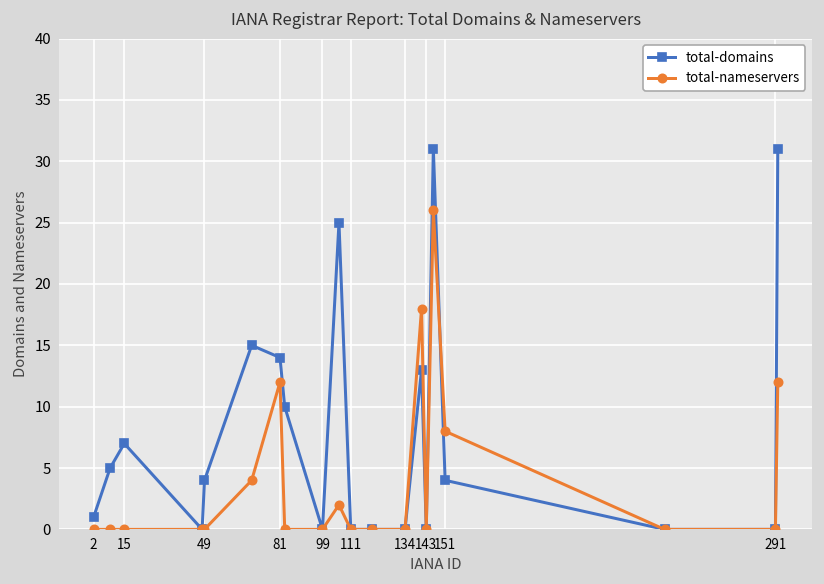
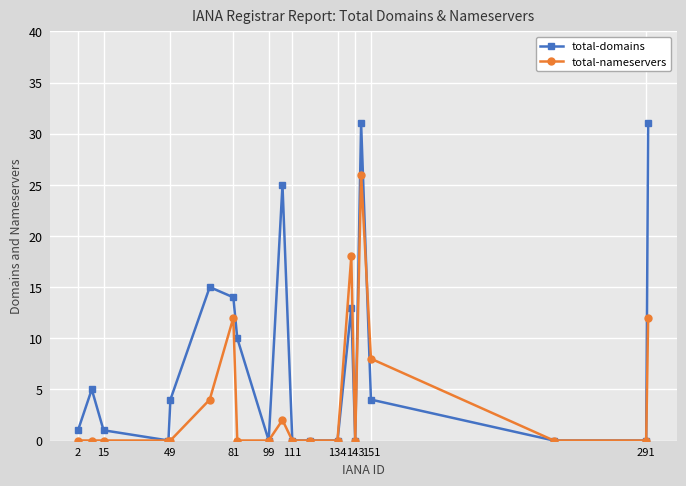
  {
    "total-domains": {
      "2": 1,
-     "15": 7,
+     "15": 1,
      "49": 4,
      "81": 14,
      "151": 4
    },
    "total-nameservers": {
      "2": 0,
      "15": 0,
      "81": 12,
      "151": 8
    }
  }
